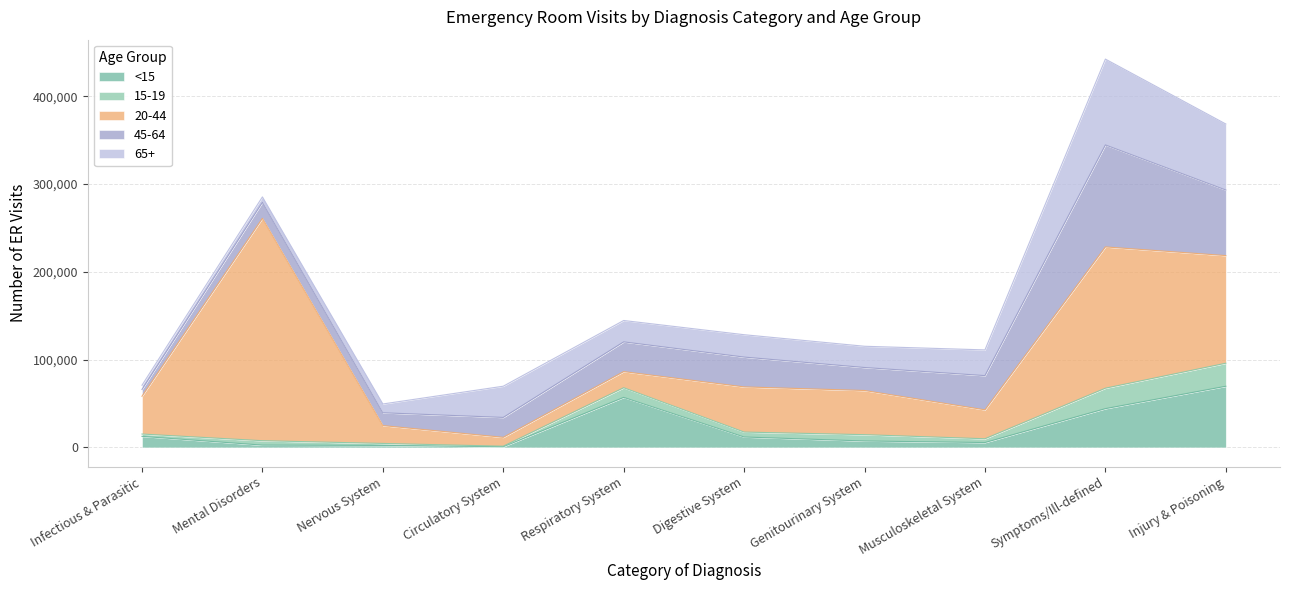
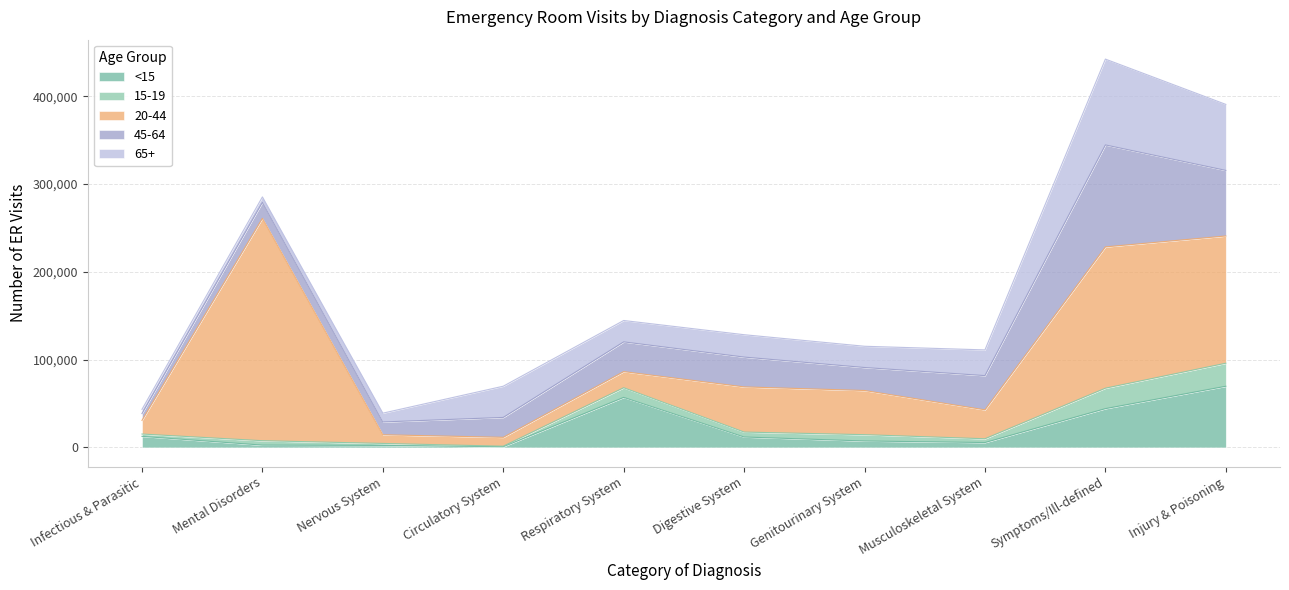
  {
    "20-44": {
-     "Infectious & Parasitic": "40,000",
+     "Infectious & Parasitic": "20,000",
      "Mental Disorders": "250,000",
-     "Nervous System": "20,000",
+     "Nervous System": "10,000",
      "Circulatory System": "10,000",
      "Respiratory System": "20,000",
      "Digestive System": "50,000",
      "Genitourinary System": "50,000",
      "Musculoskeletal System": "30,000",
      "Symptoms/Ill-defined": "160,000",
-     "Injury & Poisoning": "120,000"
+     "Injury & Poisoning": "140,000"
    }
  }
